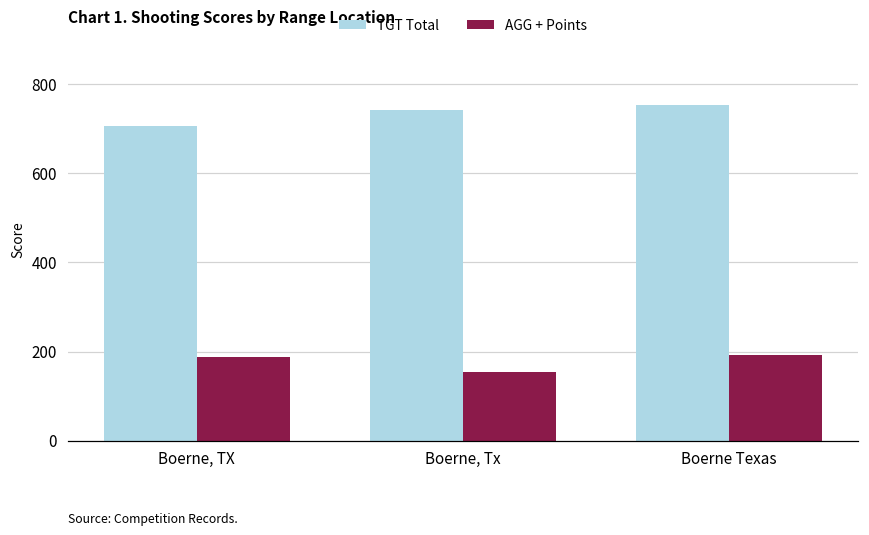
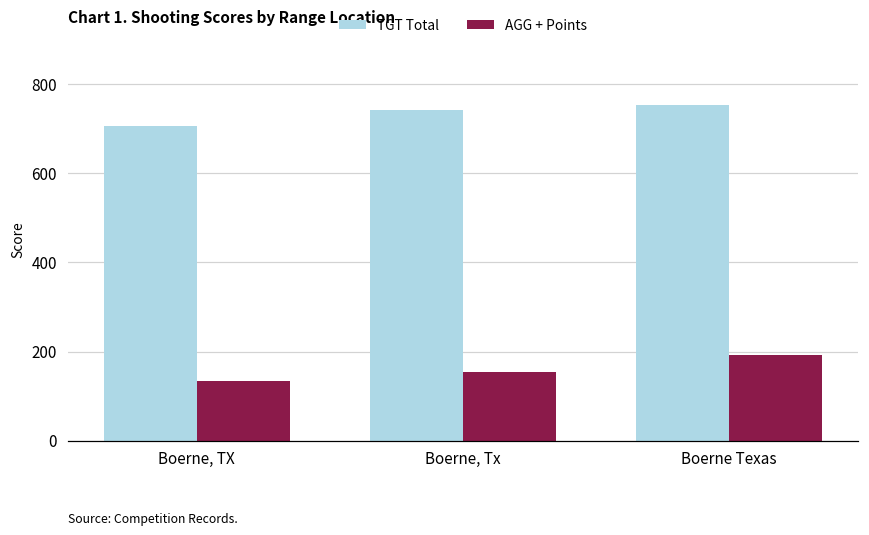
  {
    "TGT Total": {
      "Boerne, TX": 710,
      "Boerne, Tx": 740,
      "Boerne Texas": 750
    },
    "AGG + Points": {
-     "Boerne, TX": 190,
+     "Boerne, TX": 130,
      "Boerne, Tx": 150,
      "Boerne Texas": 190
    }
  }
